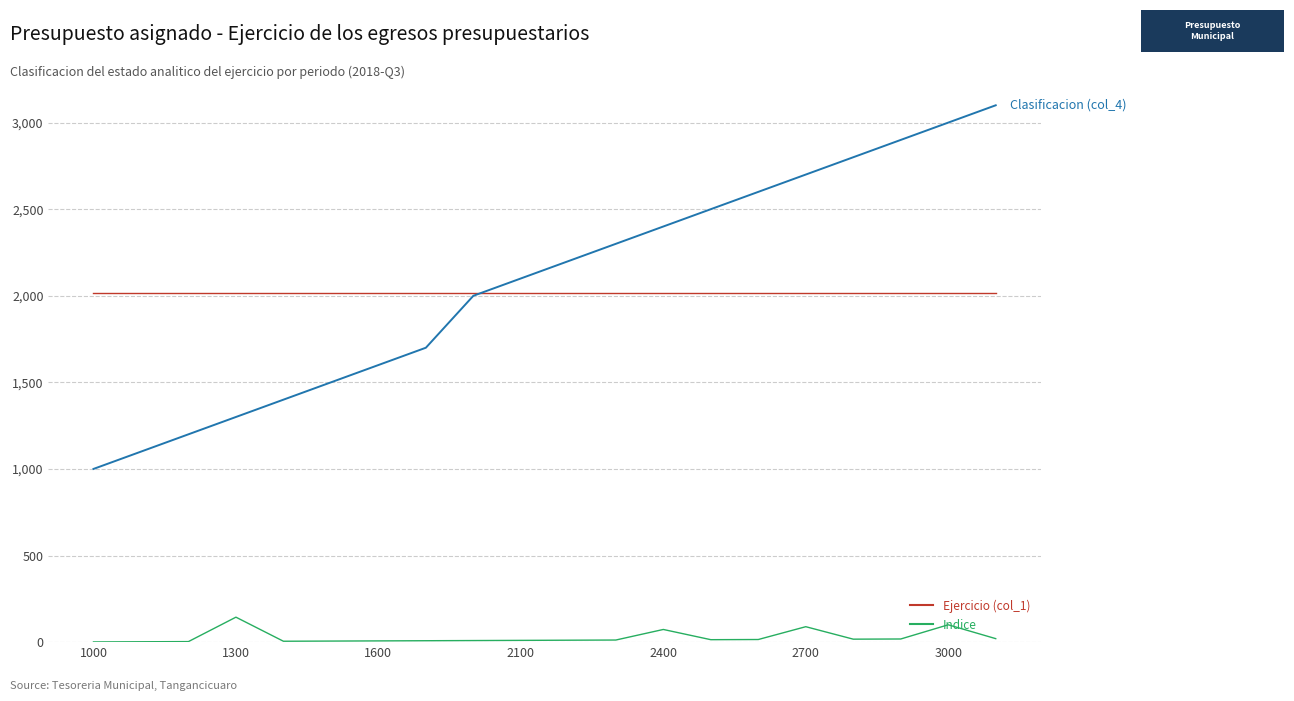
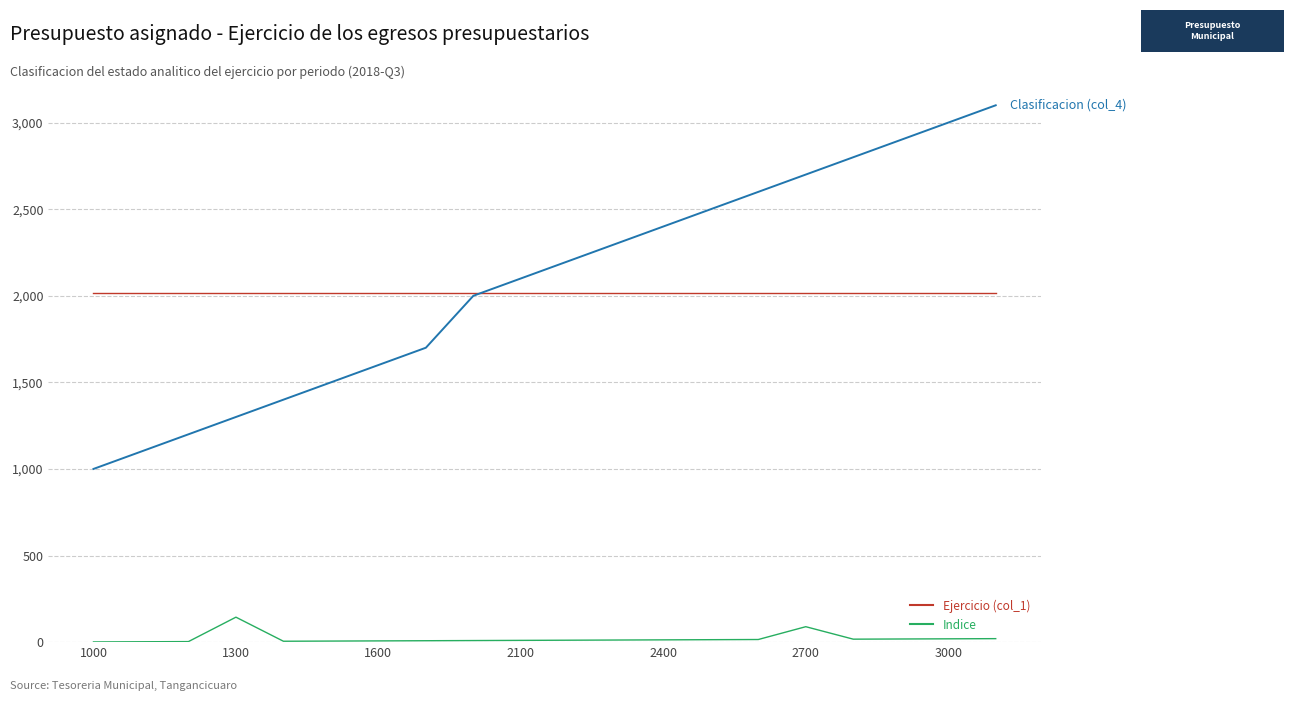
  {
    "Ejercicio (col_1)": {
      "1000": "2,020",
      "1300": "2,020",
      "1600": "2,020",
      "2100": "2,020",
      "2400": "2,020",
      "2700": "2,020",
      "3000": "2,020"
    },
    "Indice": {
      "1000": "0",
      "1300": "140",
      "1600": "10",
      "2100": "10",
-     "2400": "70",
+     "2400": "10",
      "2700": "90",
-     "3000": "100"
+     "3000": "20"
    }
  }
